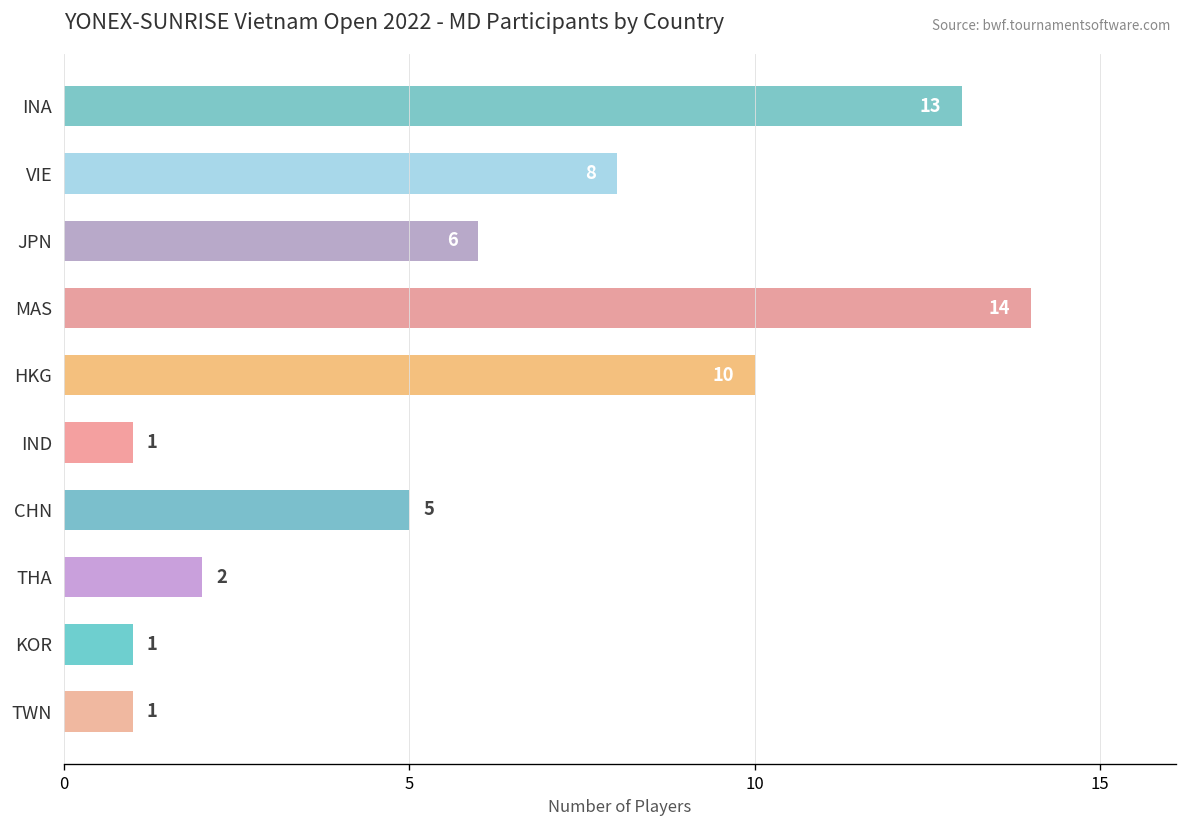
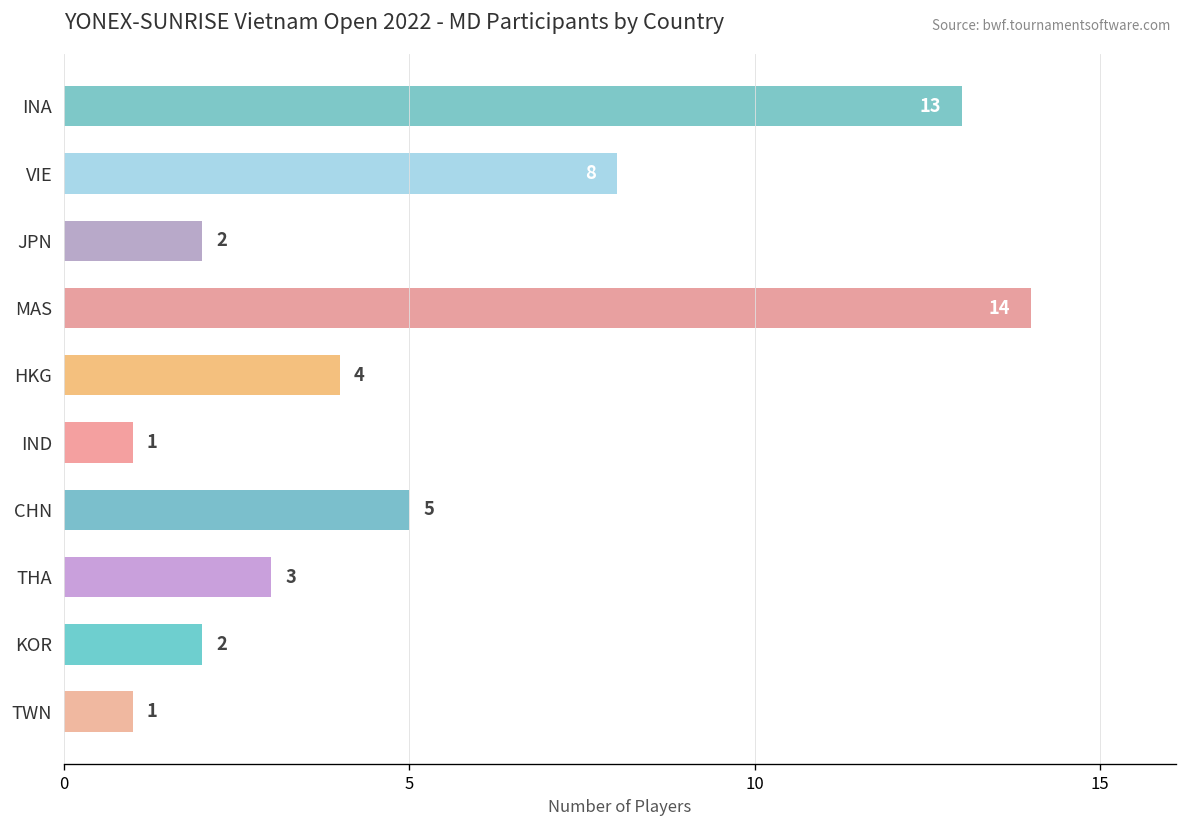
  {
    "INA": 13,
    "VIE": 8,
-   "JPN": 6,
+   "JPN": 2,
    "MAS": 14,
-   "HKG": 10,
+   "HKG": 4,
    "IND": 1,
    "CHN": 5,
-   "THA": 2,
-   "KOR": 1,
+   "THA": 3,
+   "KOR": 2,
    "TWN": 1
  }
